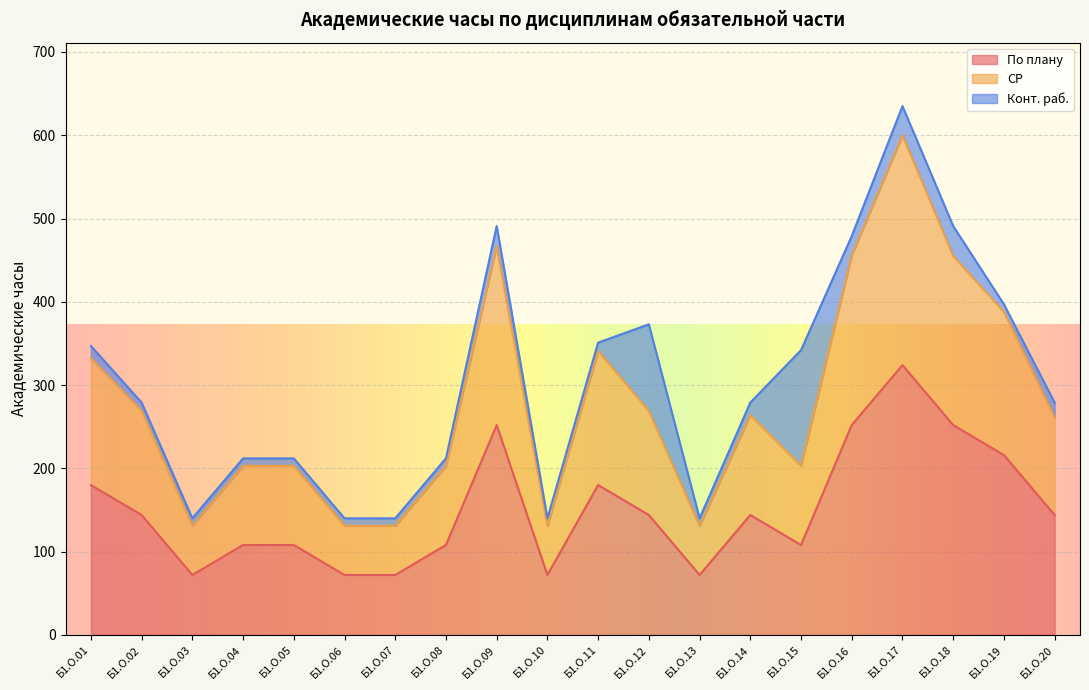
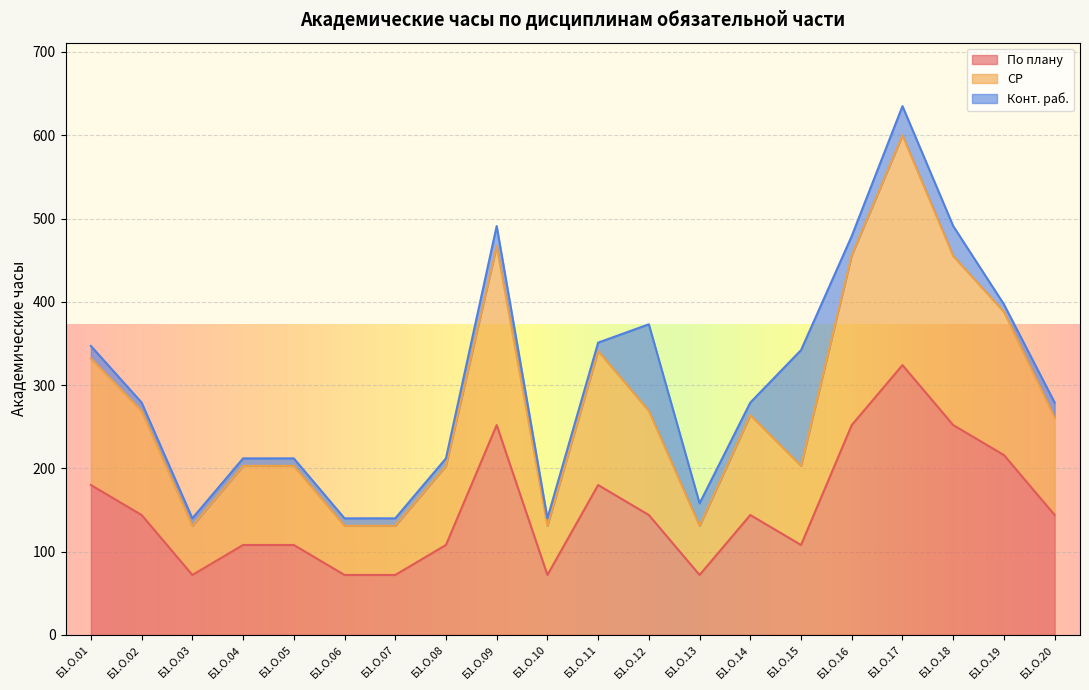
  {
    "По плану": {
      "Б1.О.01": 180,
      "Б1.О.02": 140,
      "Б1.О.03": 70,
      "Б1.О.04": 110,
      "Б1.О.05": 110,
      "Б1.О.06": 70,
      "Б1.О.07": 70,
      "Б1.О.08": 110,
      "Б1.О.09": 250,
      "Б1.О.10": 70,
      "Б1.О.11": 180,
      "Б1.О.12": 140,
      "Б1.О.13": 70,
      "Б1.О.14": 140,
      "Б1.О.15": 110,
      "Б1.О.16": 250,
      "Б1.О.17": 320,
      "Б1.О.18": 250,
      "Б1.О.19": 220,
      "Б1.О.20": 140
    },
    "СР": {
      "Б1.О.01": 150,
      "Б1.О.02": 130,
      "Б1.О.03": 60,
      "Б1.О.04": 100,
      "Б1.О.05": 100,
      "Б1.О.06": 60,
      "Б1.О.07": 60,
      "Б1.О.08": 100,
      "Б1.О.09": 220,
      "Б1.О.10": 60,
      "Б1.О.11": 160,
      "Б1.О.12": 130,
      "Б1.О.13": 60,
      "Б1.О.14": 120,
      "Б1.О.15": 100,
      "Б1.О.16": 200,
      "Б1.О.17": 280,
      "Б1.О.18": 200,
      "Б1.О.19": 170,
      "Б1.О.20": 120
    },
    "Конт. раб.": {
      "Б1.О.01": 20,
      "Б1.О.02": 10,
      "Б1.О.03": 10,
      "Б1.О.04": 10,
      "Б1.О.05": 10,
      "Б1.О.06": 10,
      "Б1.О.07": 10,
      "Б1.О.08": 10,
      "Б1.О.09": 20,
      "Б1.О.10": 10,
      "Б1.О.11": 10,
      "Б1.О.12": 100,
-     "Б1.О.13": 10,
+     "Б1.О.13": 30,
      "Б1.О.14": 20,
      "Б1.О.15": 140,
      "Б1.О.16": 20,
      "Б1.О.17": 40,
      "Б1.О.18": 40,
      "Б1.О.19": 10,
      "Б1.О.20": 20
    }
  }
